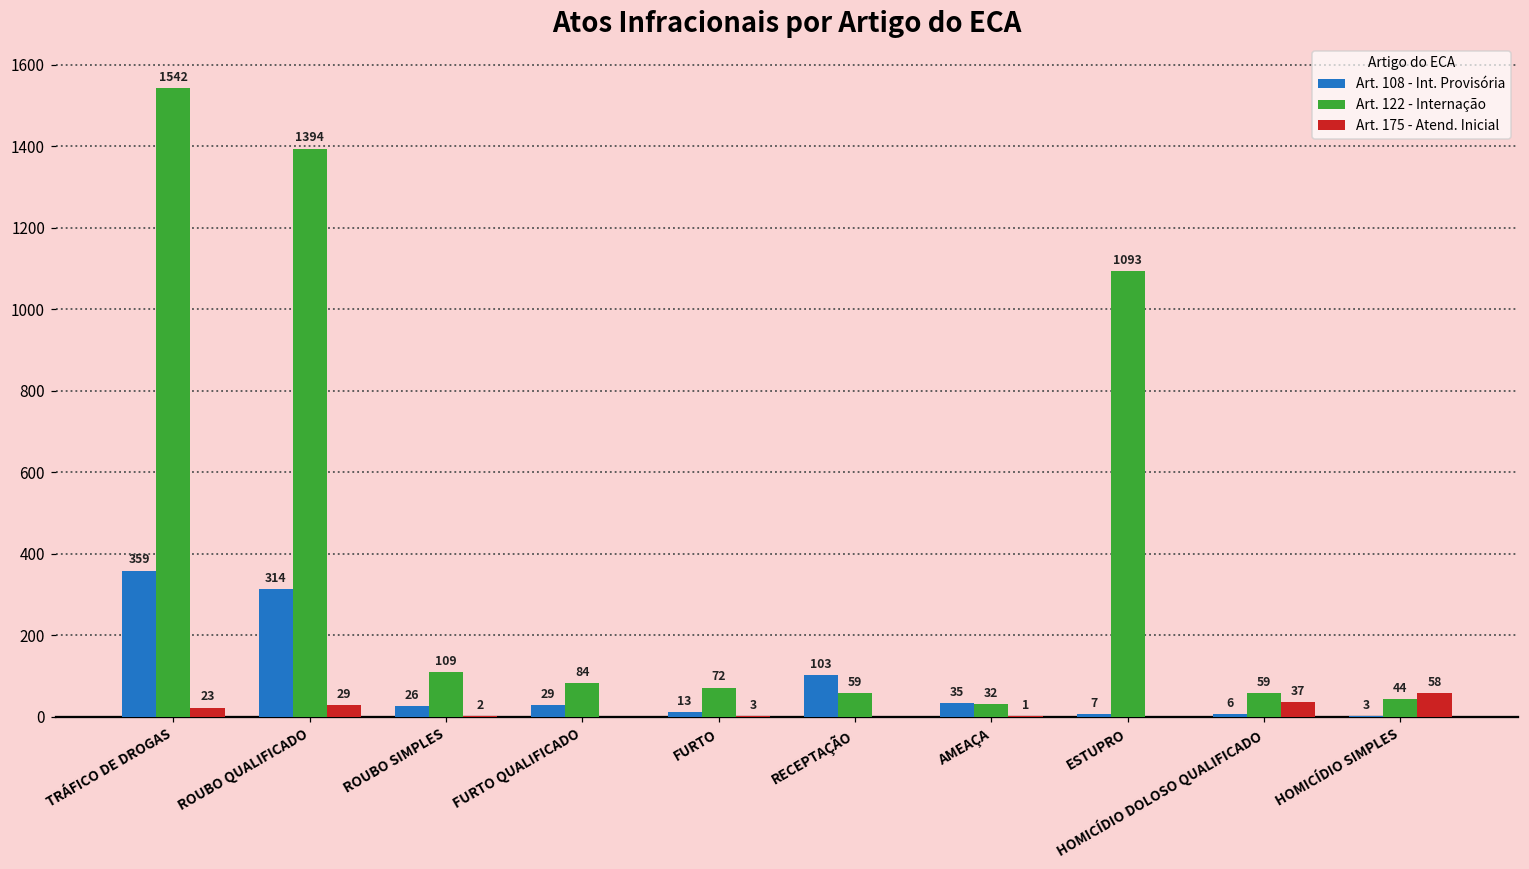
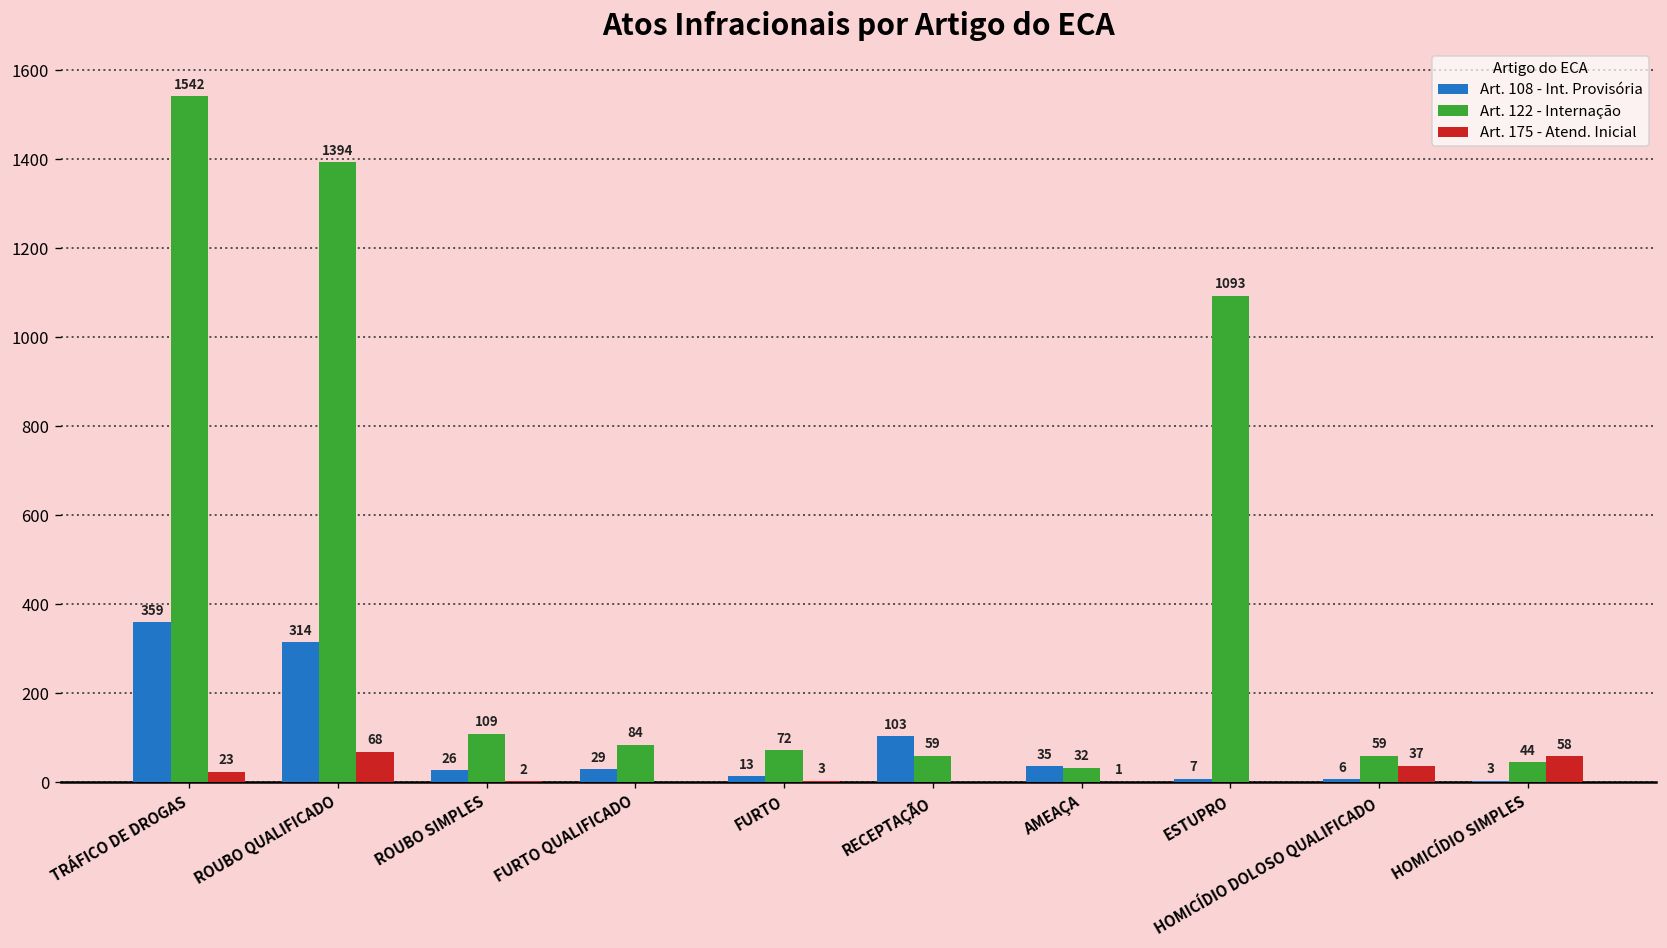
  {
    "Art. 108 - Int. Provisória": {
      "TRÁFICO DE DROGAS": 359,
      "ROUBO QUALIFICADO": 314,
      "ROUBO SIMPLES": 26,
      "FURTO QUALIFICADO": 29,
      "FURTO": 13,
      "RECEPTAÇÃO": 103,
      "AMEAÇA": 35,
      "ESTUPRO": 7,
      "HOMICÍDIO DOLOSO QUALIFICADO": 6,
      "HOMICÍDIO SIMPLES": 3
    },
    "Art. 122 - Internação": {
      "TRÁFICO DE DROGAS": 1542,
      "ROUBO QUALIFICADO": 1394,
      "ROUBO SIMPLES": 109,
      "FURTO QUALIFICADO": 84,
      "FURTO": 72,
      "RECEPTAÇÃO": 59,
      "AMEAÇA": 32,
      "ESTUPRO": 1093,
      "HOMICÍDIO DOLOSO QUALIFICADO": 59,
      "HOMICÍDIO SIMPLES": 44
    },
    "Art. 175 - Atend. Inicial": {
      "TRÁFICO DE DROGAS": 23,
-     "ROUBO QUALIFICADO": 29,
+     "ROUBO QUALIFICADO": 68,
      "ROUBO SIMPLES": 2,
      "FURTO": 3,
      "AMEAÇA": 1,
      "HOMICÍDIO DOLOSO QUALIFICADO": 37,
      "HOMICÍDIO SIMPLES": 58
    }
  }
